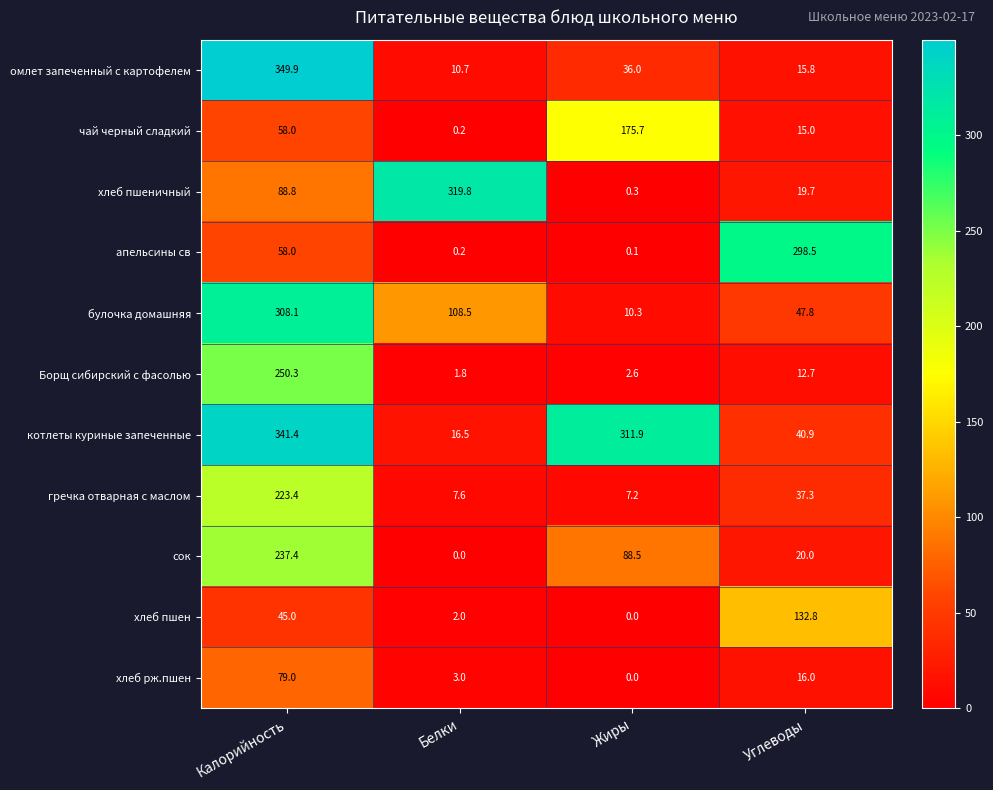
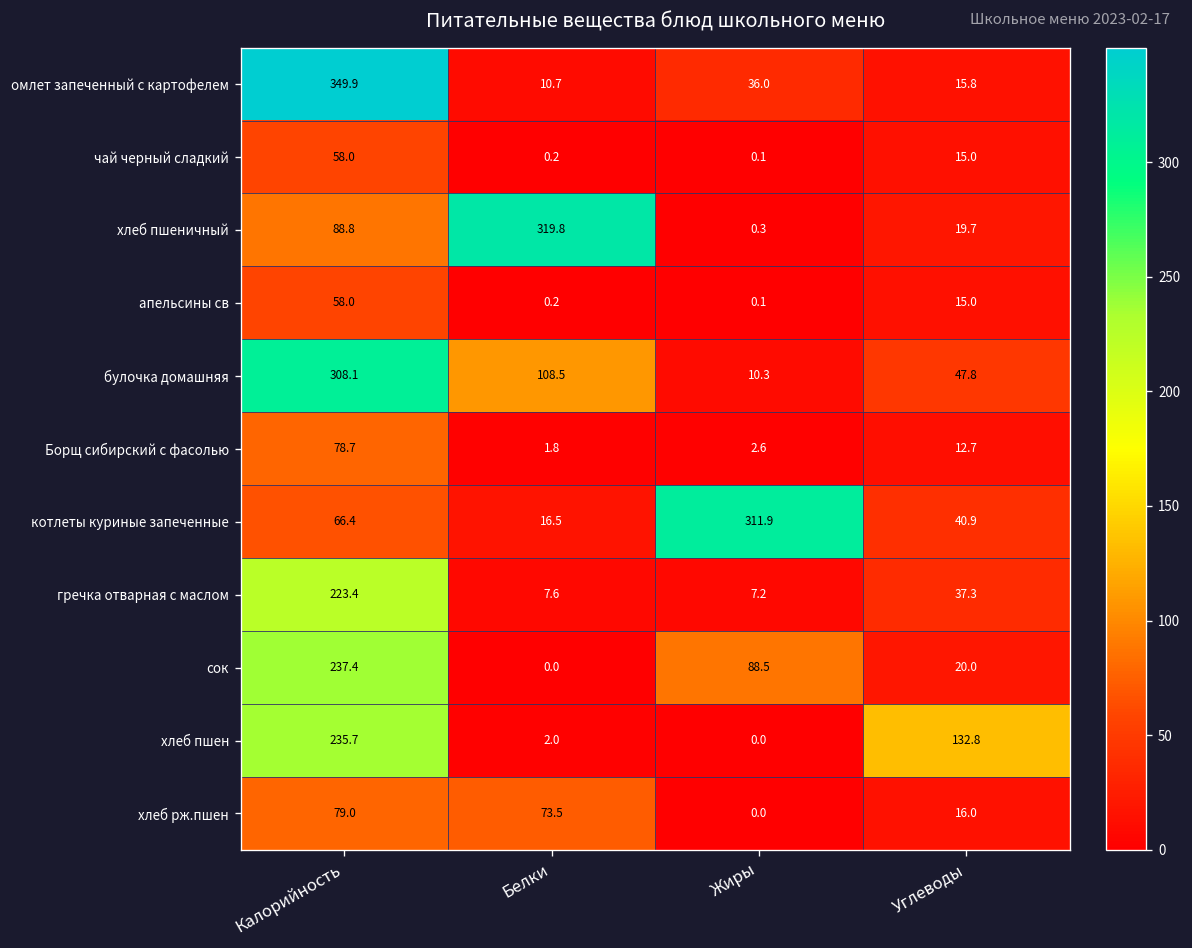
  {
    "омлет запеченный с картофелем": {
      "Калорийность": 349.9,
      "Белки": 10.7,
      "Жиры": 36.0,
      "Углеводы": 15.8
    },
    "чай черный сладкий": {
      "Калорийность": 58.0,
      "Белки": 0.2,
-     "Жиры": 175.7,
+     "Жиры": 0.1,
      "Углеводы": 15.0
    },
    "хлеб пшеничный": {
      "Калорийность": 88.8,
      "Белки": 319.8,
      "Жиры": 0.3,
      "Углеводы": 19.7
    },
    "апельсины св": {
      "Калорийность": 58.0,
      "Белки": 0.2,
      "Жиры": 0.1,
-     "Углеводы": 298.5
+     "Углеводы": 15.0
    },
    "булочка домашняя": {
      "Калорийность": 308.1,
      "Белки": 108.5,
      "Жиры": 10.3,
      "Углеводы": 47.8
    },
    "Борщ сибирский с фасолью": {
-     "Калорийность": 250.3,
+     "Калорийность": 78.7,
      "Белки": 1.8,
      "Жиры": 2.6,
      "Углеводы": 12.7
    },
    "котлеты куриные запеченные": {
-     "Калорийность": 341.4,
+     "Калорийность": 66.4,
      "Белки": 16.5,
      "Жиры": 311.9,
      "Углеводы": 40.9
    },
    "гречка отварная с маслом": {
      "Калорийность": 223.4,
      "Белки": 7.6,
      "Жиры": 7.2,
      "Углеводы": 37.3
    },
    "сок": {
      "Калорийность": 237.4,
      "Белки": 0.0,
      "Жиры": 88.5,
      "Углеводы": 20.0
    },
    "хлеб пшен": {
-     "Калорийность": 45.0,
+     "Калорийность": 235.7,
      "Белки": 2.0,
      "Жиры": 0.0,
      "Углеводы": 132.8
    },
    "хлеб рж.пшен": {
      "Калорийность": 79.0,
-     "Белки": 3.0,
+     "Белки": 73.5,
      "Жиры": 0.0,
      "Углеводы": 16.0
    }
  }
